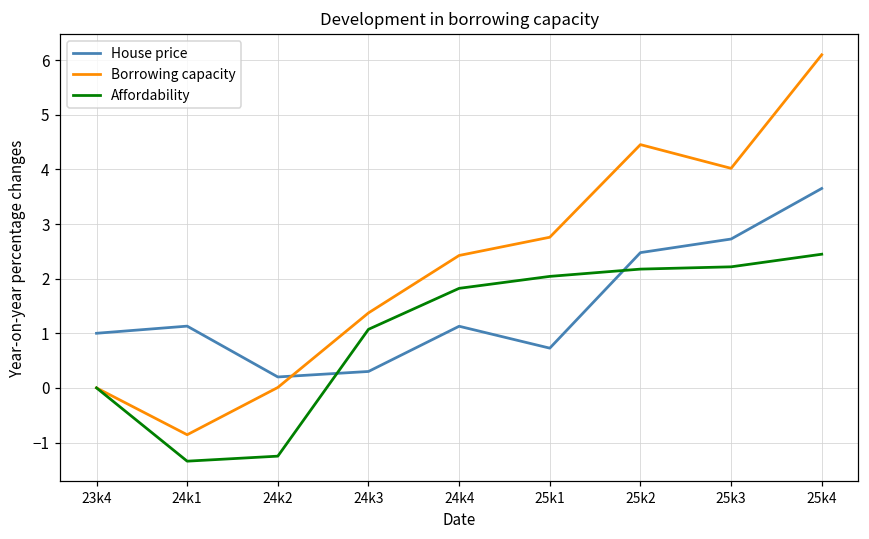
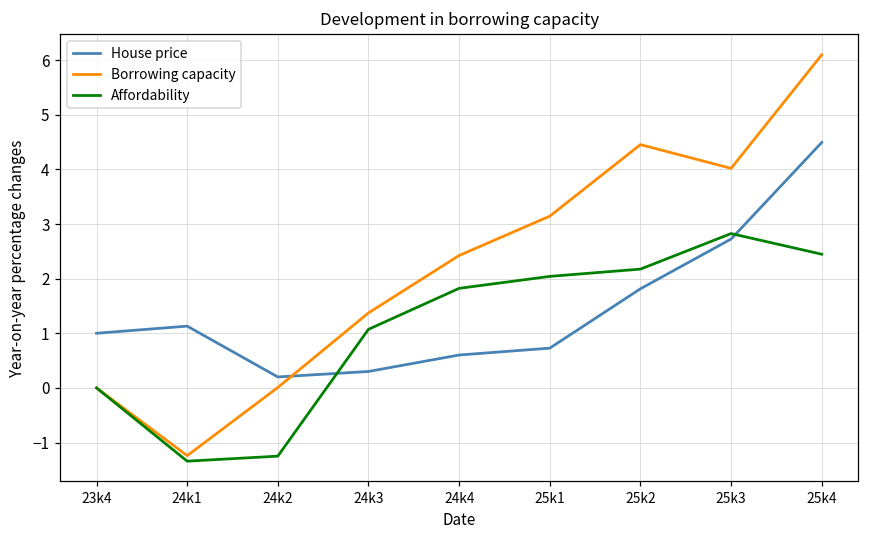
  {
    "House price": {
      "23k4": 1.0,
      "24k1": 1.1,
      "24k2": 0.2,
      "24k3": 0.3,
-     "24k4": 1.1,
+     "24k4": 0.6,
      "25k1": 0.7,
-     "25k2": 2.5,
+     "25k2": 1.8,
      "25k3": 2.7,
-     "25k4": 3.7
+     "25k4": 4.5
    },
    "Borrowing capacity": {
-     "24k1": -0.9,
+     "24k1": -1.2,
      "24k2": 0.0,
      "24k3": 1.4,
      "24k4": 2.4,
-     "25k1": 2.8,
+     "25k1": 3.1,
      "25k2": 4.5,
      "25k3": 4.0,
      "25k4": 6.1
    },
    "Affordability": {
      "24k1": -1.3,
      "24k2": -1.2,
      "24k3": 1.1,
      "24k4": 1.8,
      "25k1": 2.0,
      "25k2": 2.2,
-     "25k3": 2.2,
+     "25k3": 2.8,
      "25k4": 2.4
    }
  }
